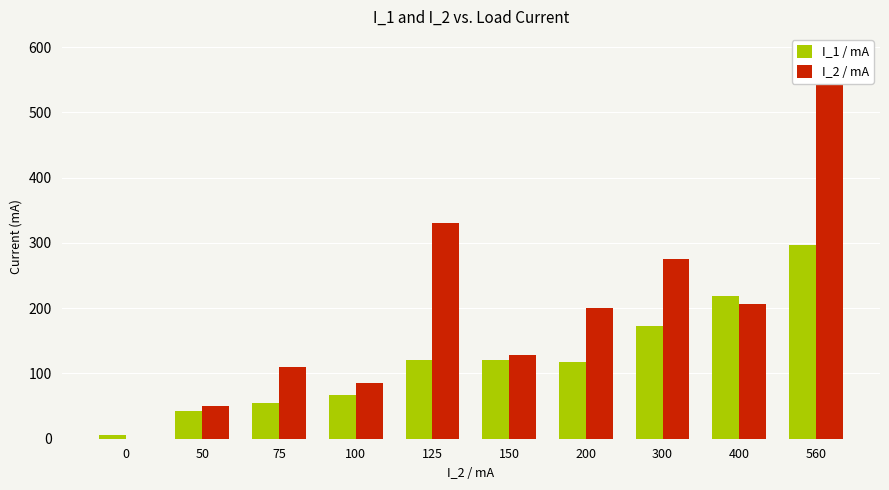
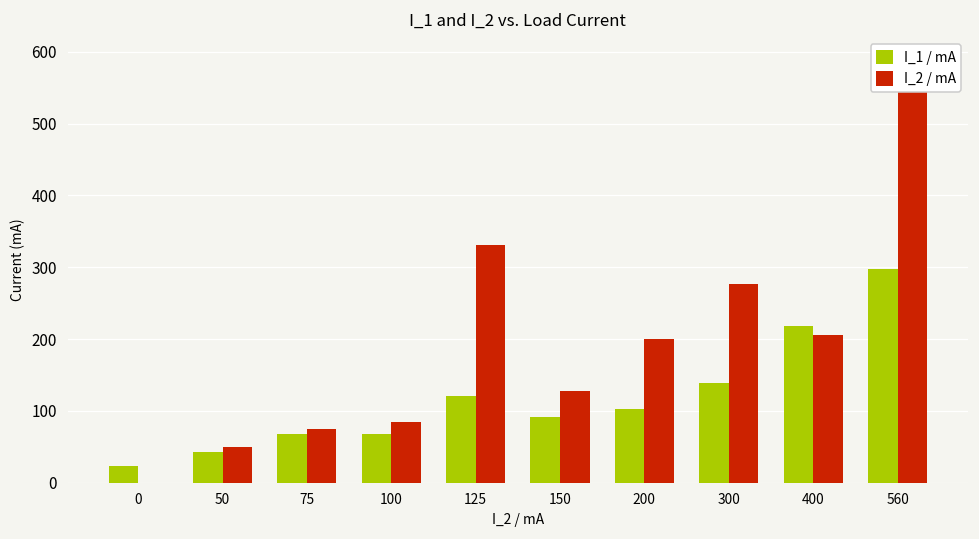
  {
    "I_1 / mA": {
-     "0": 10,
+     "0": 20,
      "50": 40,
-     "75": 50,
+     "75": 70,
      "100": 70,
      "125": 120,
-     "150": 120,
-     "200": 120,
-     "300": 170,
+     "150": 90,
+     "200": 100,
+     "300": 140,
      "400": 220,
      "560": 300
    },
    "I_2 / mA": {
      "0": 0,
      "50": 50,
-     "75": 110,
+     "75": 80,
      "100": 90,
      "125": 330,
      "150": 130,
      "200": 200,
      "300": 280,
      "400": 210
    }
  }
